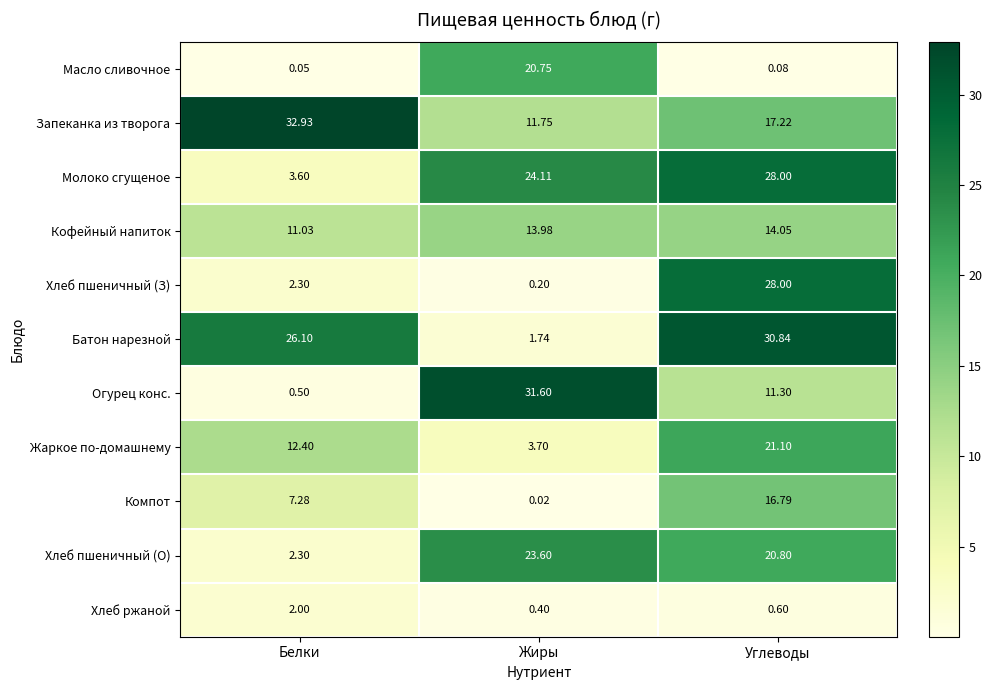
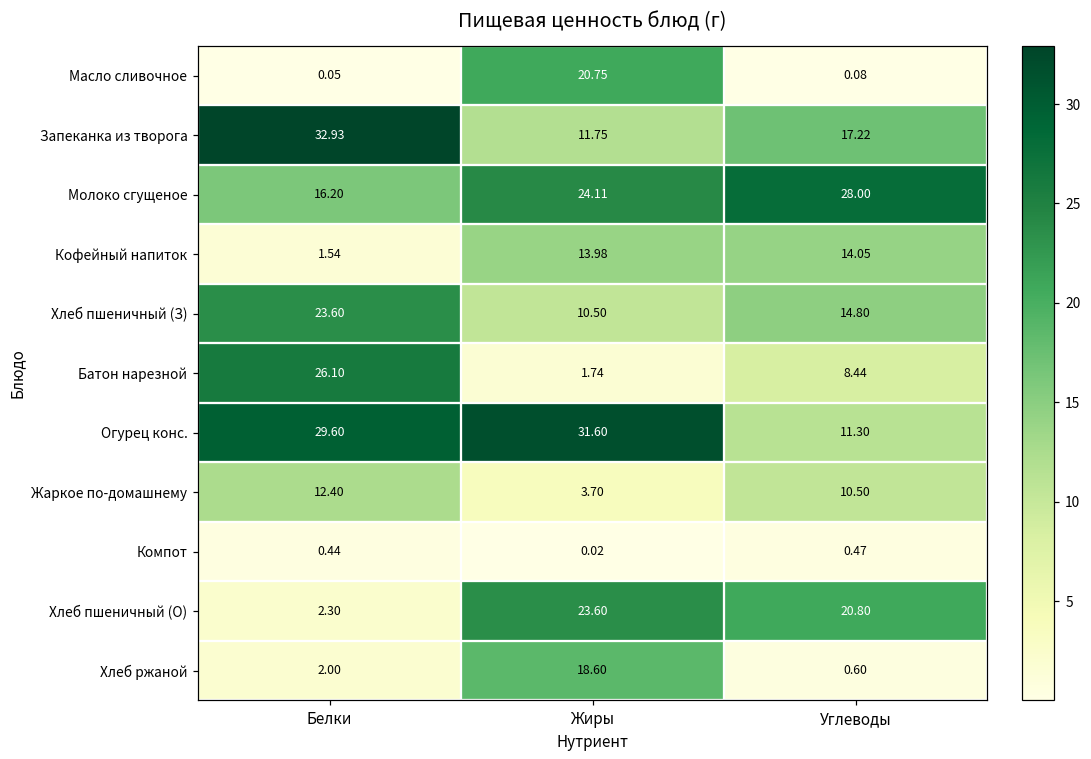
  {
    "Масло сливочное": {
      "Белки": 0.05,
      "Жиры": 20.75,
      "Углеводы": 0.08
    },
    "Запеканка из творога": {
      "Белки": 32.93,
      "Жиры": 11.75,
      "Углеводы": 17.22
    },
    "Молоко сгущеное": {
-     "Белки": 3.60,
+     "Белки": 16.20,
      "Жиры": 24.11,
      "Углеводы": 28.00
    },
    "Кофейный напиток": {
-     "Белки": 11.03,
+     "Белки": 1.54,
      "Жиры": 13.98,
      "Углеводы": 14.05
    },
    "Хлеб пшеничный (З)": {
-     "Белки": 2.30,
-     "Жиры": 0.20,
-     "Углеводы": 28.00
+     "Белки": 23.60,
+     "Жиры": 10.50,
+     "Углеводы": 14.80
    },
    "Батон нарезной": {
      "Белки": 26.10,
      "Жиры": 1.74,
-     "Углеводы": 30.84
+     "Углеводы": 8.44
    },
    "Огурец конс.": {
-     "Белки": 0.50,
+     "Белки": 29.60,
      "Жиры": 31.60,
      "Углеводы": 11.30
    },
    "Жаркое по-домашнему": {
      "Белки": 12.40,
      "Жиры": 3.70,
-     "Углеводы": 21.10
+     "Углеводы": 10.50
    },
    "Компот": {
-     "Белки": 7.28,
+     "Белки": 0.44,
      "Жиры": 0.02,
-     "Углеводы": 16.79
+     "Углеводы": 0.47
    },
    "Хлеб пшеничный (О)": {
      "Белки": 2.30,
      "Жиры": 23.60,
      "Углеводы": 20.80
    },
    "Хлеб ржаной": {
      "Белки": 2.00,
-     "Жиры": 0.40,
+     "Жиры": 18.60,
      "Углеводы": 0.60
    }
  }
